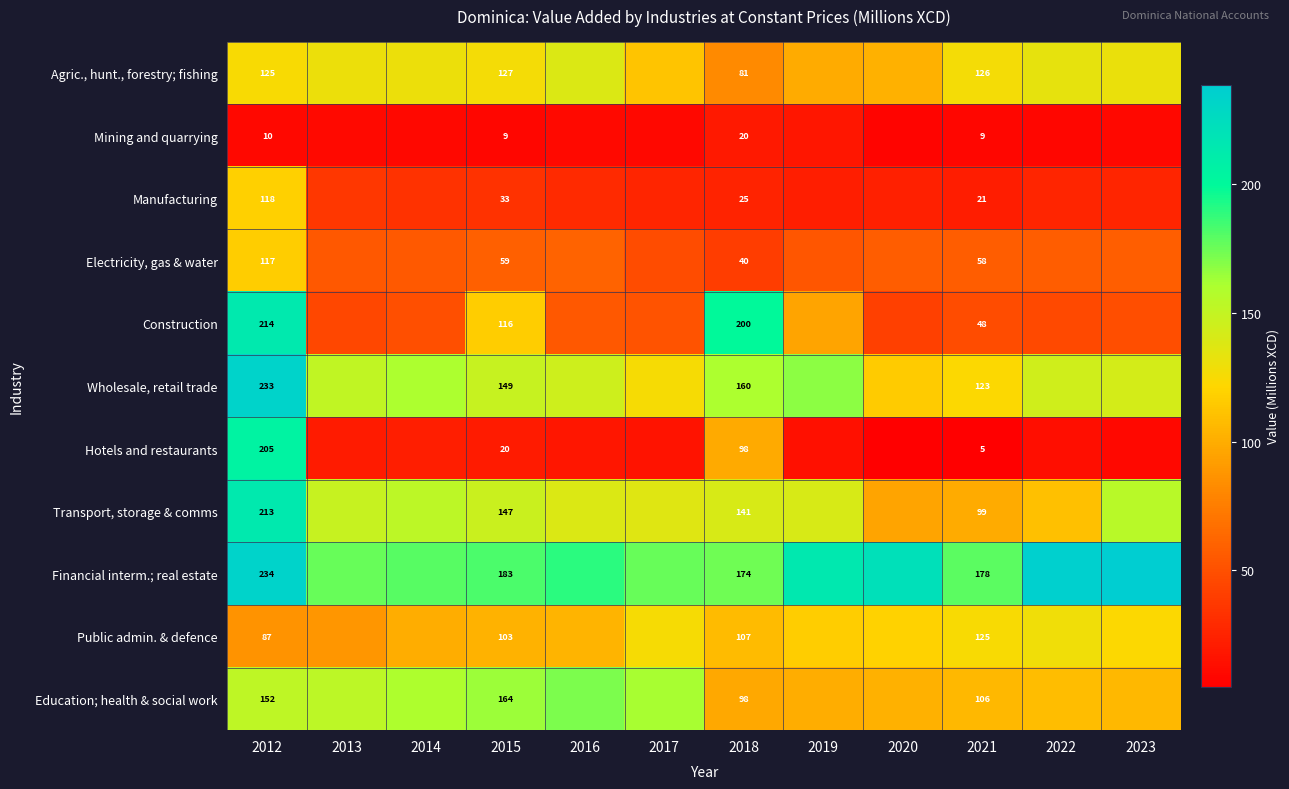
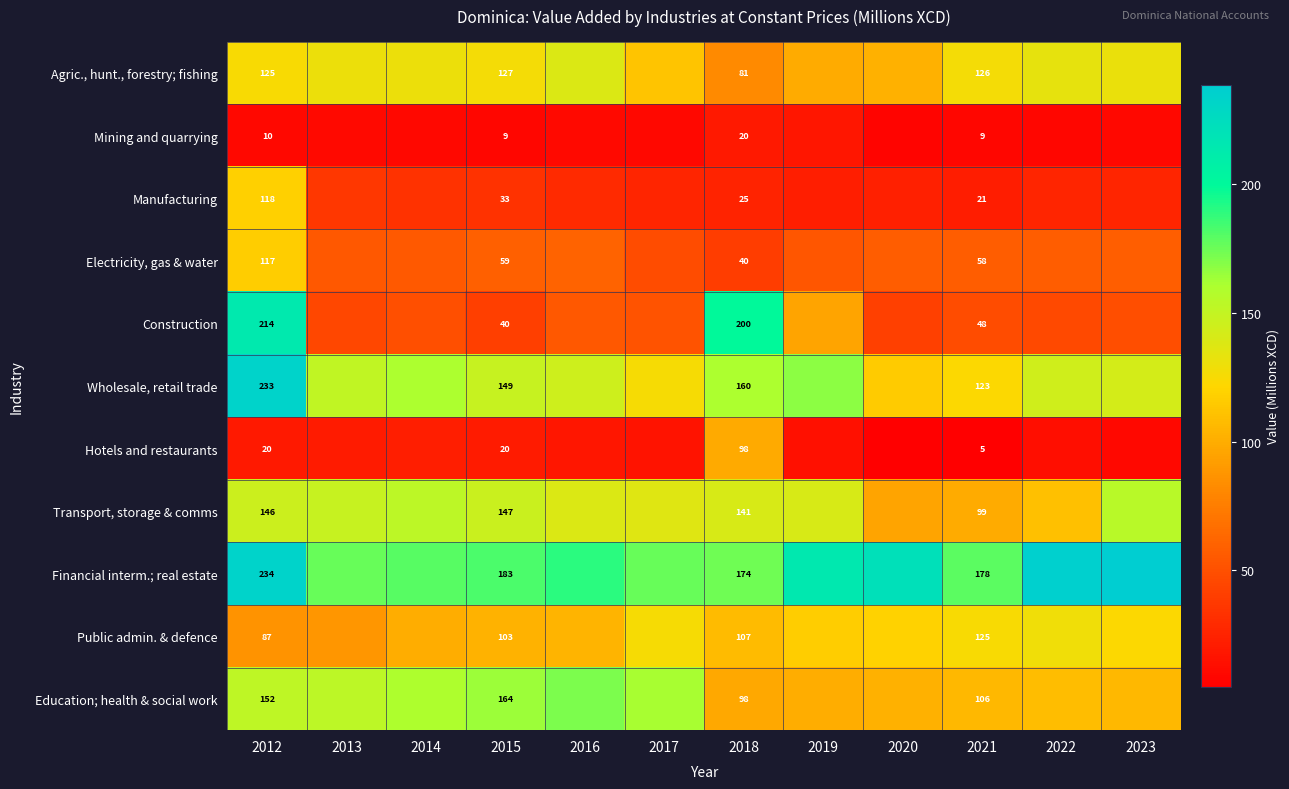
  {
    "Agric., hunt., forestry; fishing": {
      "2012": 125,
      "2015": 127,
      "2018": 81,
      "2021": 126
    },
    "Mining and quarrying": {
      "2012": 10,
      "2015": 9,
      "2018": 20,
      "2021": 9
    },
    "Manufacturing": {
      "2012": 118,
      "2015": 33,
      "2018": 25,
      "2021": 21
    },
    "Electricity, gas & water": {
      "2012": 117,
      "2015": 59,
      "2018": 40,
      "2021": 58
    },
    "Construction": {
      "2012": 214,
-     "2015": 116,
+     "2015": 40,
      "2018": 200,
      "2021": 48
    },
    "Wholesale, retail trade": {
      "2012": 233,
      "2015": 149,
      "2018": 160,
      "2021": 123
    },
    "Hotels and restaurants": {
-     "2012": 205,
+     "2012": 20,
      "2015": 20,
      "2018": 98,
      "2021": 5
    },
    "Transport, storage & comms": {
-     "2012": 213,
+     "2012": 146,
      "2015": 147,
      "2018": 141,
      "2021": 99
    },
    "Financial interm.; real estate": {
      "2012": 234,
      "2015": 183,
      "2018": 174,
      "2021": 178
    },
    "Public admin. & defence": {
      "2012": 87,
      "2015": 103,
      "2018": 107,
      "2021": 125
    },
    "Education; health & social work": {
      "2012": 152,
      "2015": 164,
      "2018": 98,
      "2021": 106
    }
  }
